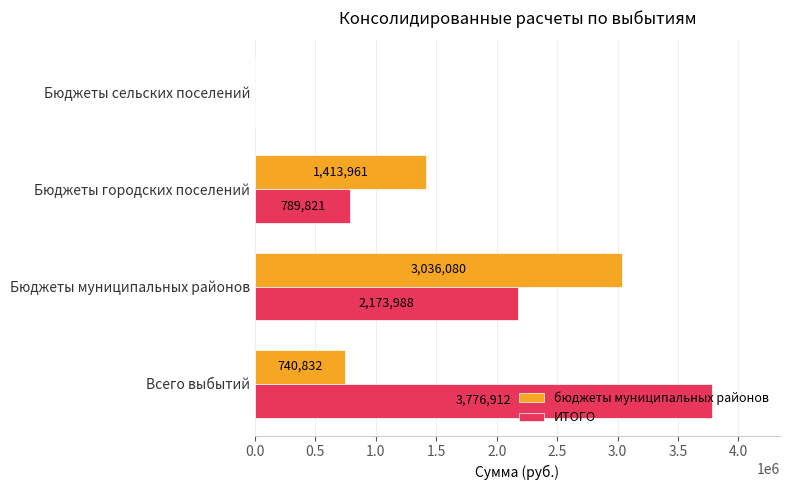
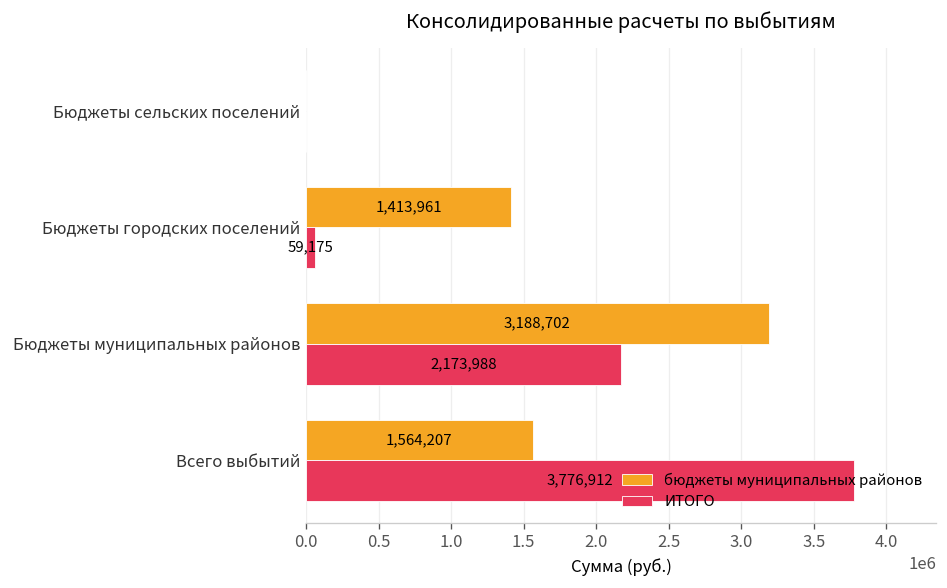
  {
    "бюджеты муниципальных районов": {
      "Бюджеты городских поселений": "1,413,961",
-     "Бюджеты муниципальных районов": "3,036,080",
-     "Всего выбытий": "740,832"
+     "Бюджеты муниципальных районов": "3,188,702",
+     "Всего выбытий": "1,564,207"
    },
    "ИТОГО": {
-     "Бюджеты городских поселений": "789,821",
+     "Бюджеты городских поселений": "59,175",
      "Бюджеты муниципальных районов": "2,173,988",
      "Всего выбытий": "3,776,912"
    }
  }
